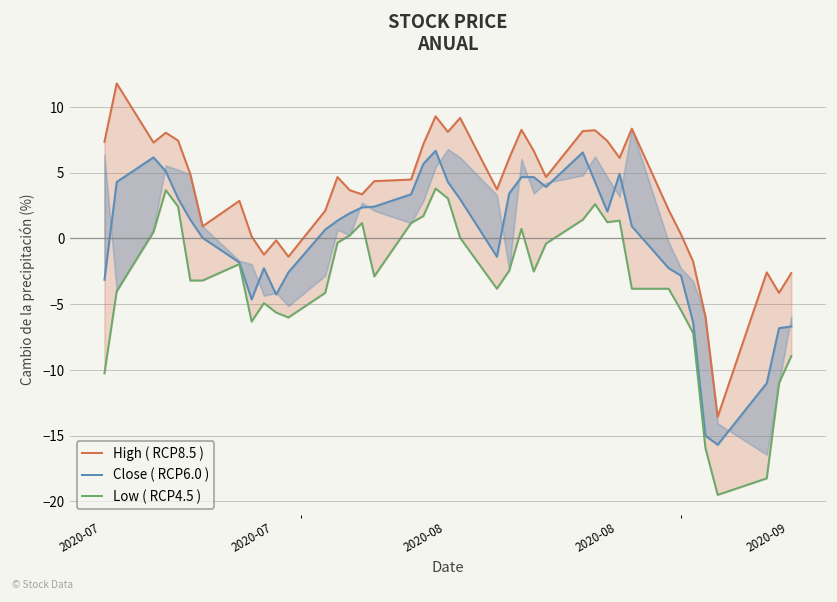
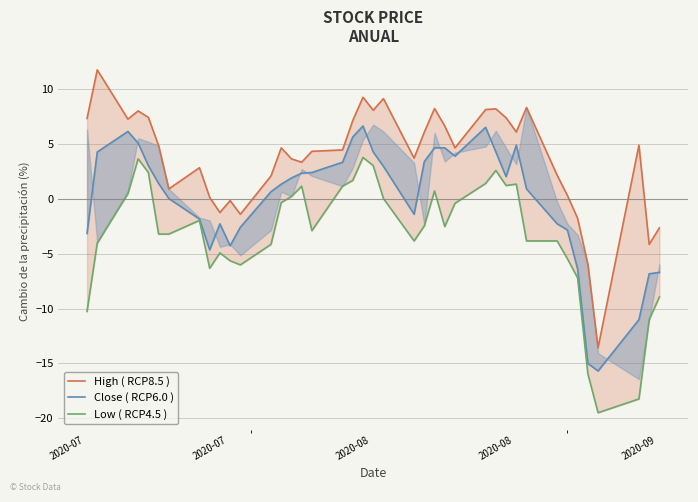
  {
    "High ( RCP8.5 )": {
      "2020-07": 0.1,
-     "2020-09": -2.6
+     "2020-09": 4.9
    },
    "Low ( RCP4.5 )": {
      "2020-07": -6.3,
      "2020-09": -18.3
    }
  }
